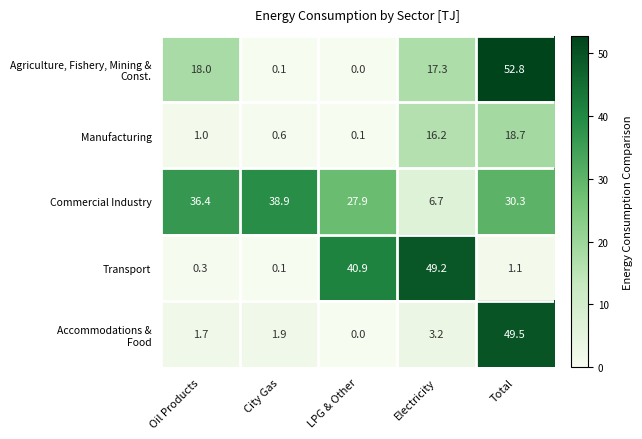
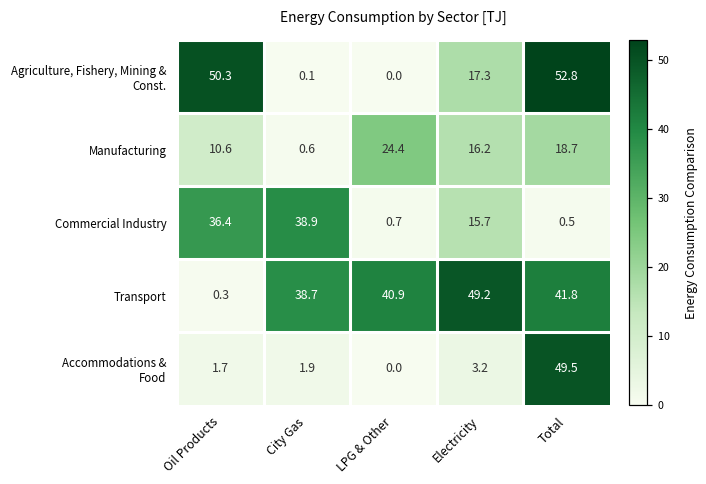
  {
    "Agriculture, Fishery, Mining & Const.": {
-     "Oil Products": 18.0,
+     "Oil Products": 50.3,
      "City Gas": 0.1,
      "LPG & Other": 0.0,
      "Electricity": 17.3,
      "Total": 52.8
    },
    "Manufacturing": {
-     "Oil Products": 1.0,
+     "Oil Products": 10.6,
      "City Gas": 0.6,
-     "LPG & Other": 0.1,
+     "LPG & Other": 24.4,
      "Electricity": 16.2,
      "Total": 18.7
    },
    "Commercial Industry": {
      "Oil Products": 36.4,
      "City Gas": 38.9,
-     "LPG & Other": 27.9,
-     "Electricity": 6.7,
-     "Total": 30.3
+     "LPG & Other": 0.7,
+     "Electricity": 15.7,
+     "Total": 0.5
    },
    "Transport": {
      "Oil Products": 0.3,
-     "City Gas": 0.1,
+     "City Gas": 38.7,
      "LPG & Other": 40.9,
      "Electricity": 49.2,
-     "Total": 1.1
+     "Total": 41.8
    },
    "Accommodations & Food": {
      "Oil Products": 1.7,
      "City Gas": 1.9,
      "LPG & Other": 0.0,
      "Electricity": 3.2,
      "Total": 49.5
    }
  }
